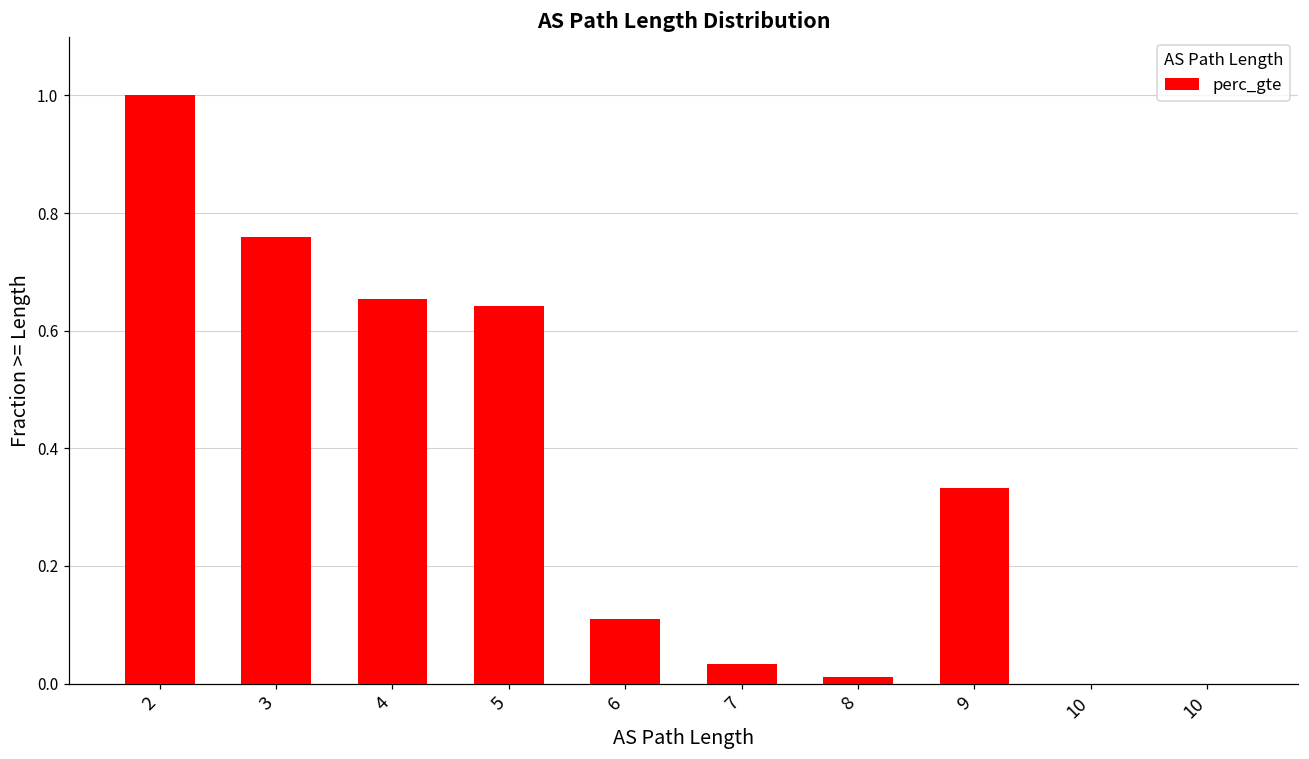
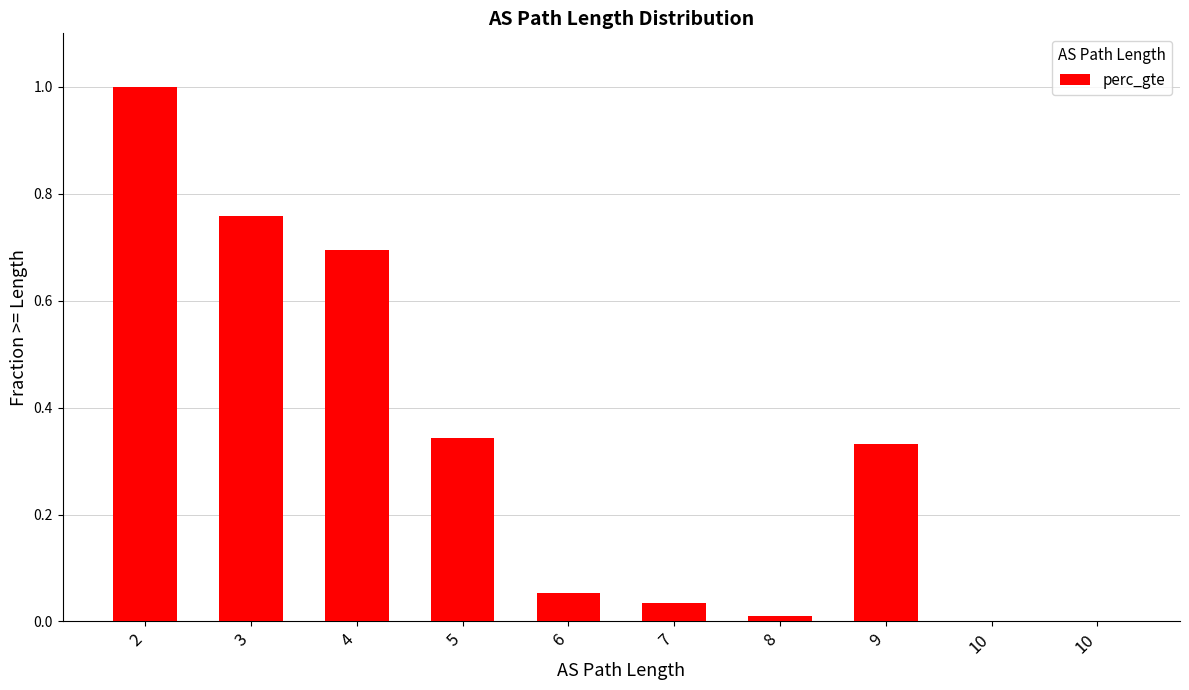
  {
    "2": 1.00,
    "3": 0.76,
-   "4": 0.65,
-   "5": 0.64,
-   "6": 0.11,
+   "4": 0.69,
+   "5": 0.34,
+   "6": 0.05,
    "7": 0.03,
    "8": 0.01,
    "9": 0.33
  }
